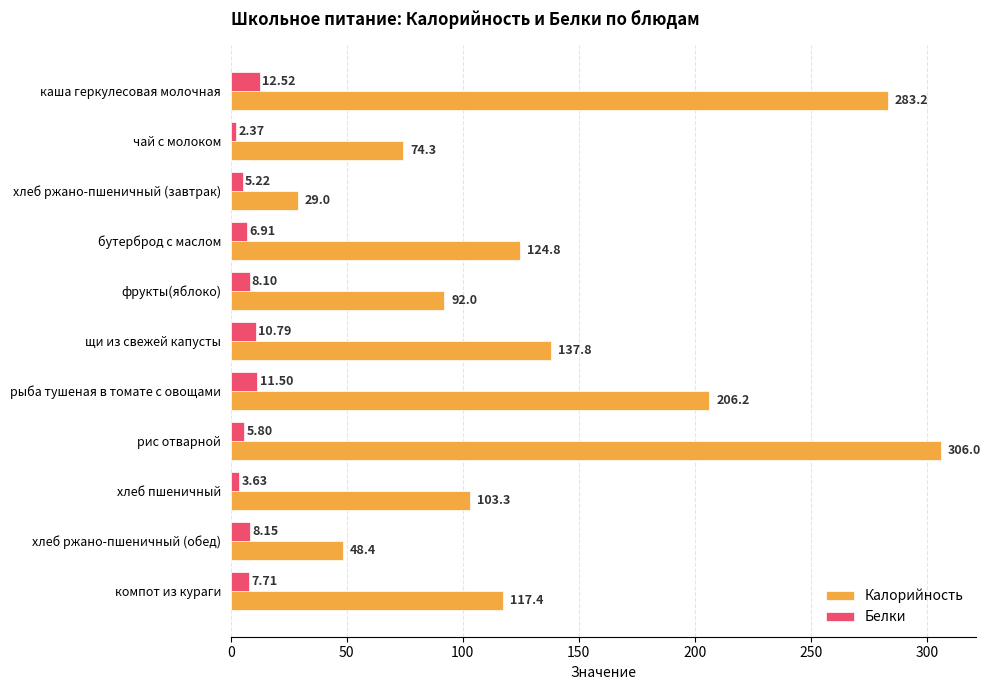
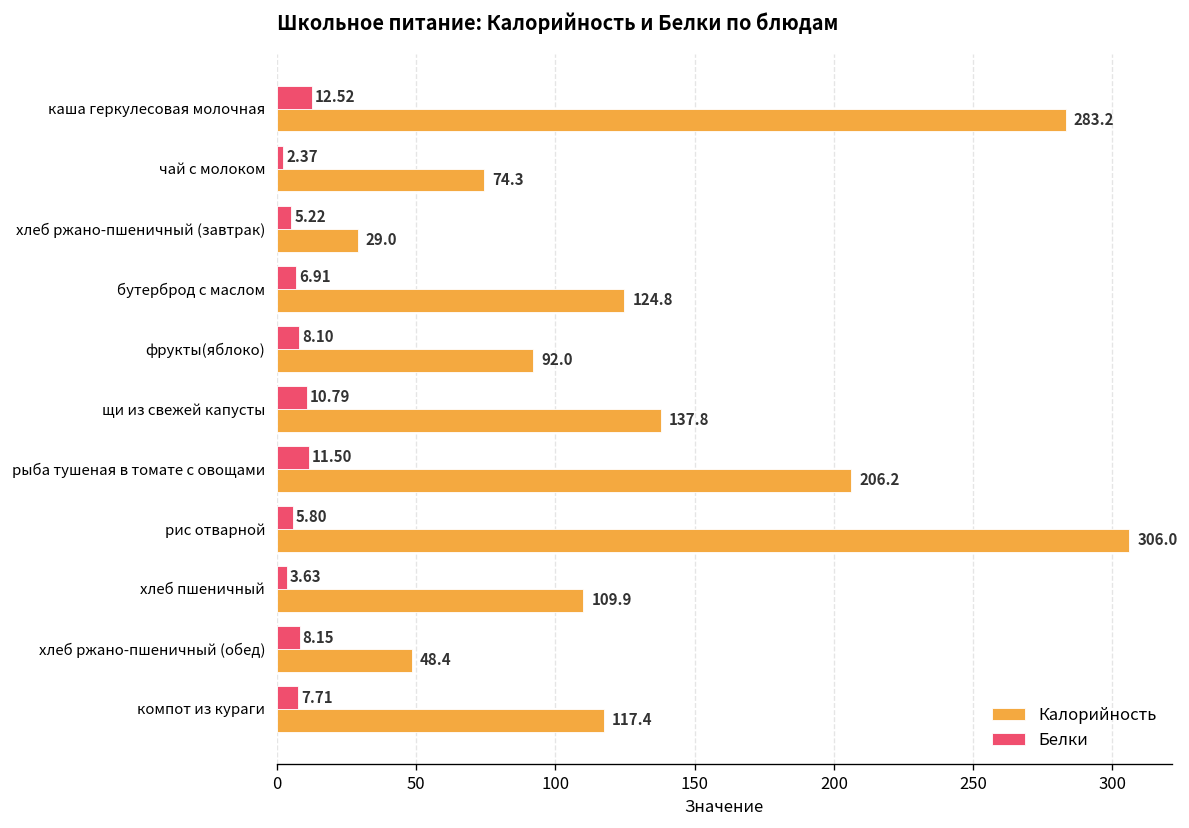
  {
    "Калорийность": {
      "каша геркулесовая молочная": 283.2,
      "чай с молоком": 74.3,
      "хлеб ржано-пшеничный (завтрак)": 29.0,
      "бутерброд с маслом": 124.8,
      "фрукты(яблоко)": 92.0,
      "щи из свежей капусты": 137.8,
      "рыба тушеная в томате с овощами": 206.2,
      "рис отварной": 306.0,
-     "хлеб пшеничный": 103.3,
+     "хлеб пшеничный": 109.9,
      "хлеб ржано-пшеничный (обед)": 48.4,
      "компот из кураги": 117.4
    },
    "Белки": {
      "каша геркулесовая молочная": 12.52,
      "чай с молоком": 2.37,
      "хлеб ржано-пшеничный (завтрак)": 5.22,
      "бутерброд с маслом": 6.91,
      "фрукты(яблоко)": 8.10,
      "щи из свежей капусты": 10.79,
      "рыба тушеная в томате с овощами": 11.50,
      "рис отварной": 5.80,
      "хлеб пшеничный": 3.63,
      "хлеб ржано-пшеничный (обед)": 8.15,
      "компот из кураги": 7.71
    }
  }
